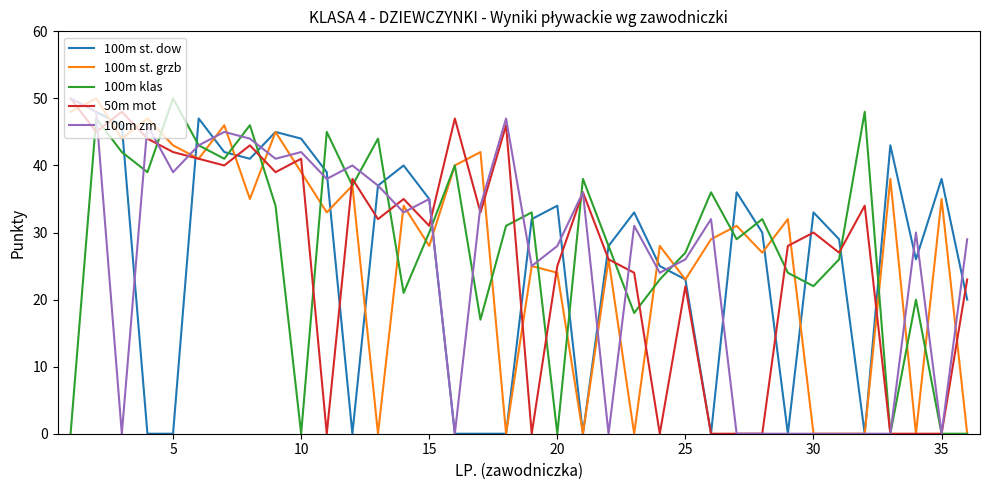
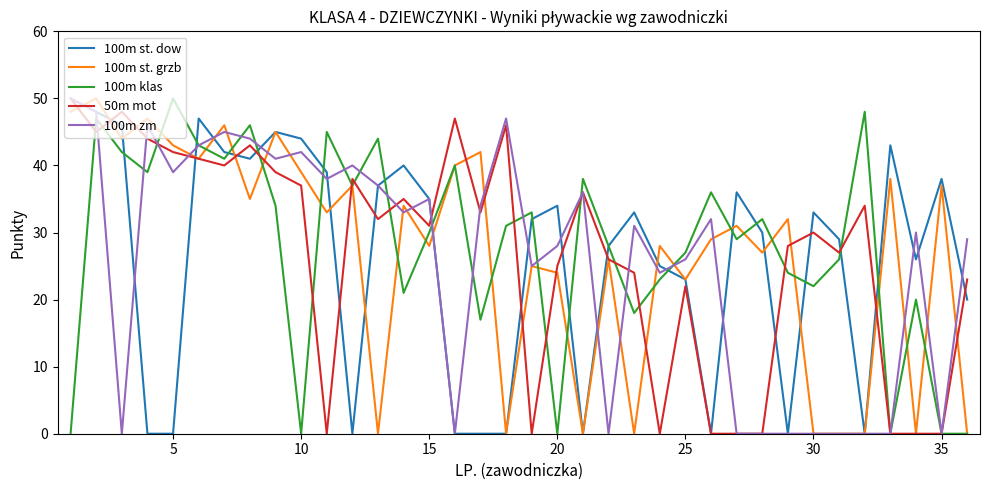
  {
    "100m st. dow": {
      "5": 0,
      "10": 44,
      "20": 34,
      "30": 33,
      "35": 38
    },
    "100m st. grzb": {
      "5": 43,
      "10": 39,
      "15": 28,
      "20": 24,
-     "35": 35
+     "35": 37
    },
    "100m klas": {
      "10": 0,
      "15": 30,
      "20": 0,
      "25": 27,
      "30": 22
    },
    "50m mot": {
      "5": 42,
-     "10": 41,
+     "10": 37,
      "15": 31,
      "20": 25,
      "25": 22,
      "30": 30
    },
    "100m zm": {
      "5": 39,
      "10": 42,
      "20": 28,
      "25": 26
    }
  }
